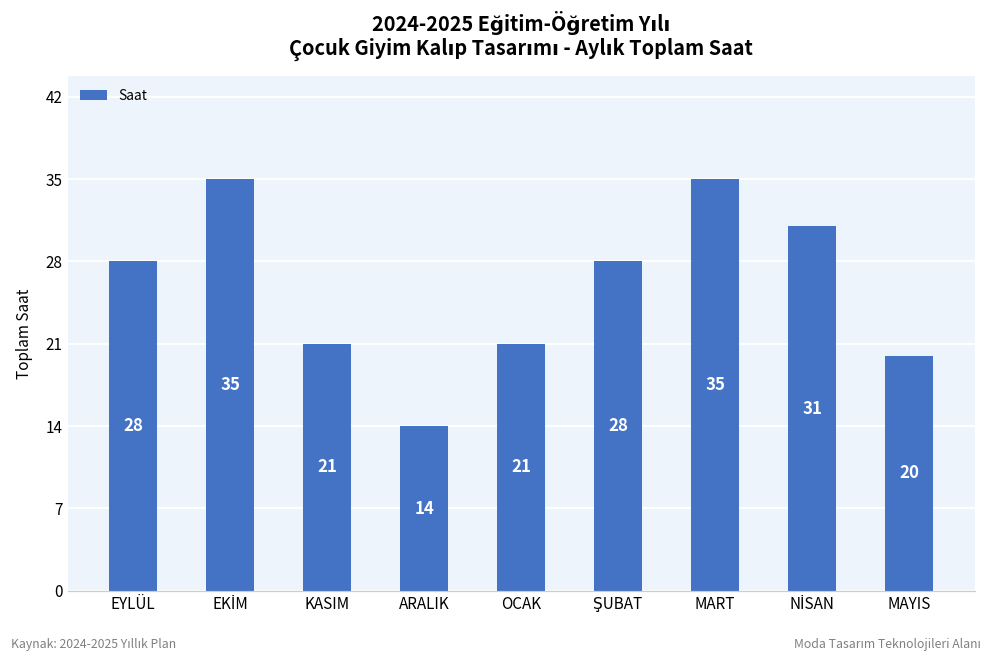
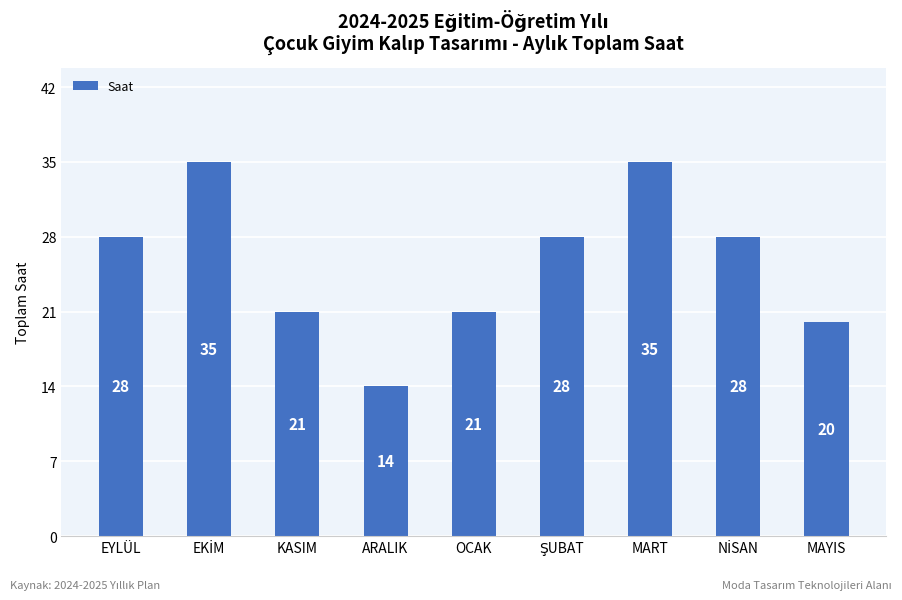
  {
    "EYLÜL": 28,
    "EKİM": 35,
    "KASIM": 21,
    "ARALIK": 14,
    "OCAK": 21,
    "ŞUBAT": 28,
    "MART": 35,
-   "NİSAN": 31,
+   "NİSAN": 28,
    "MAYIS": 20
  }
